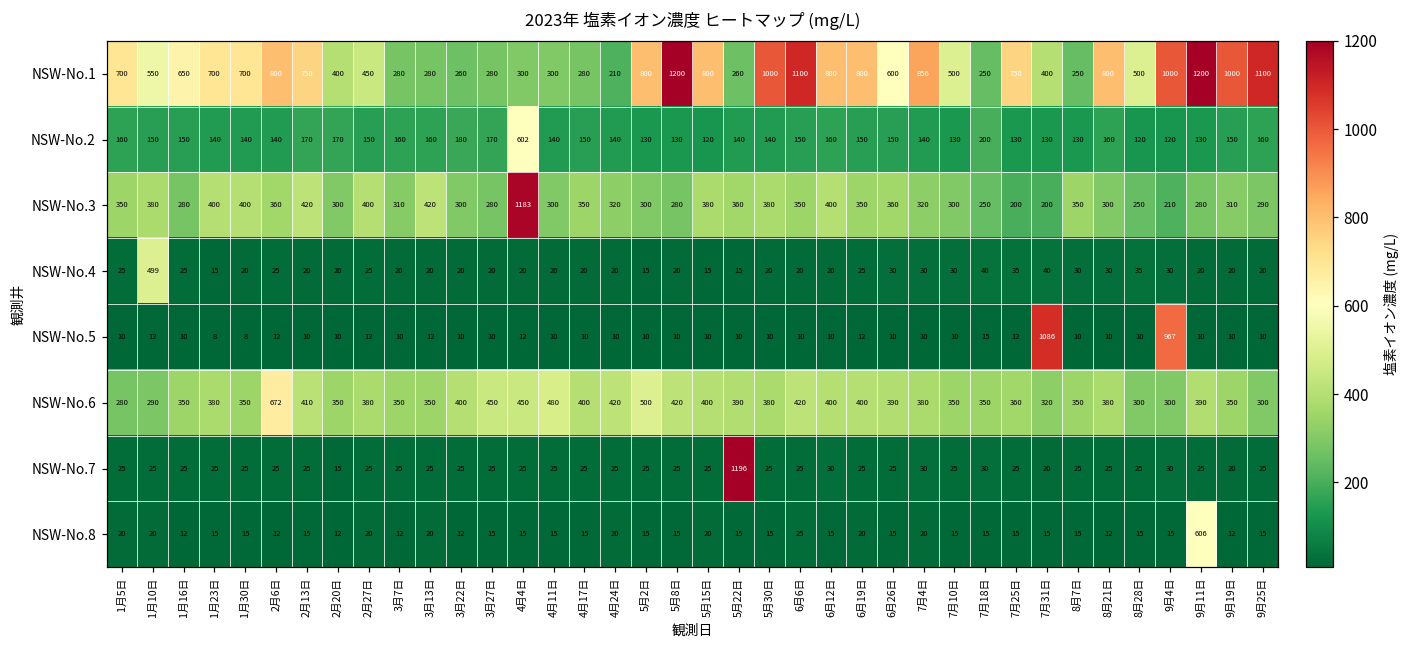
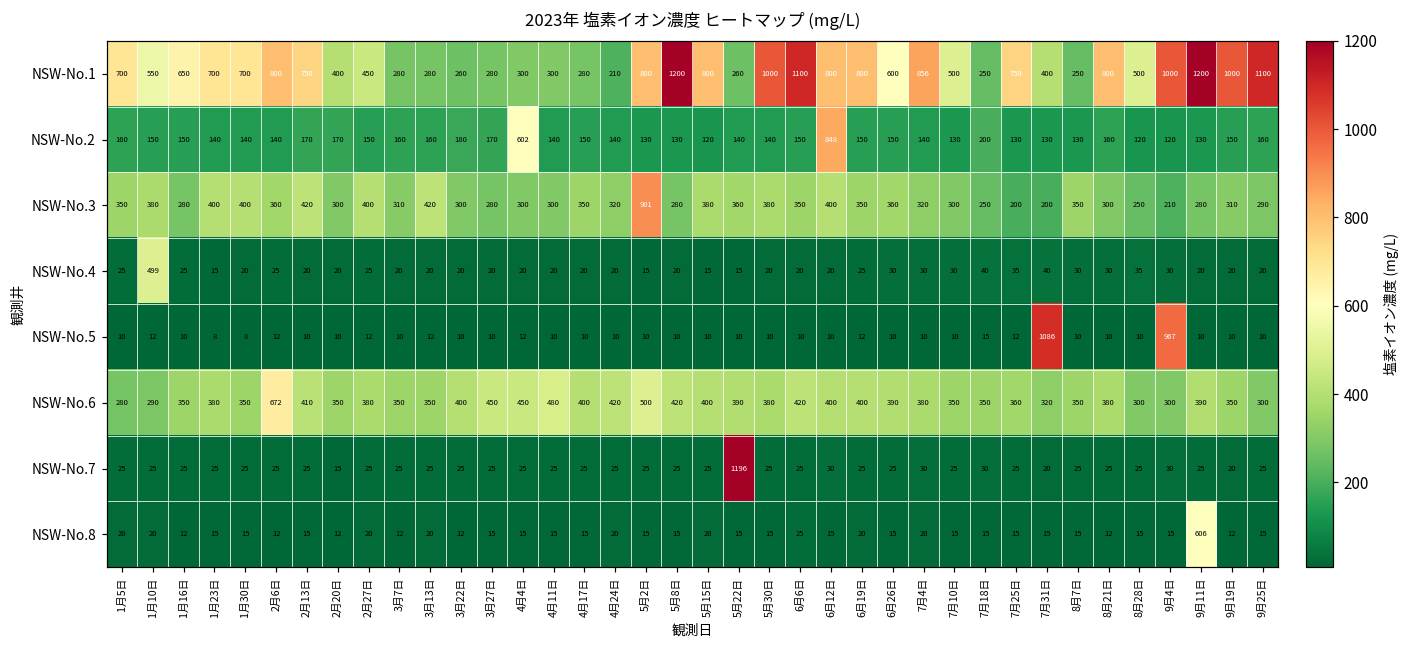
  {
    "NSW-No.2": {
      "1月5日": 160,
      "1月10日": 150,
      "1月16日": 150,
      "1月23日": 140,
      "1月30日": 140,
      "2月6日": 140,
      "2月13日": 170,
      "2月20日": 170,
      "2月27日": 150,
      "3月7日": 160,
      "3月13日": 160,
      "3月22日": 180,
      "3月27日": 170,
      "4月4日": 602,
      "4月11日": 140,
      "4月17日": 150,
      "4月24日": 140,
      "5月2日": 130,
      "5月8日": 130,
      "5月15日": 120,
      "5月22日": 140,
      "5月30日": 140,
      "6月6日": 150,
-     "6月12日": 160,
+     "6月12日": 848,
      "6月19日": 150,
      "6月26日": 150,
      "7月4日": 140,
      "7月10日": 130,
      "7月18日": 200,
      "7月25日": 130,
      "7月31日": 130,
      "8月7日": 130,
      "8月21日": 160,
      "8月28日": 120,
      "9月4日": 120,
      "9月11日": 130,
      "9月19日": 150,
      "9月25日": 160
    },
    "NSW-No.3": {
      "1月5日": 350,
      "1月10日": 380,
      "1月16日": 280,
      "1月23日": 400,
      "1月30日": 400,
      "2月6日": 360,
      "2月13日": 420,
      "2月20日": 300,
      "2月27日": 400,
      "3月7日": 310,
      "3月13日": 420,
      "3月22日": 300,
      "3月27日": 280,
-     "4月4日": 1183,
+     "4月4日": 300,
      "4月11日": 300,
      "4月17日": 350,
      "4月24日": 320,
-     "5月2日": 300,
+     "5月2日": 901,
      "5月8日": 280,
      "5月15日": 380,
      "5月22日": 360,
      "5月30日": 380,
      "6月6日": 350,
      "6月12日": 400,
      "6月19日": 350,
      "6月26日": 360,
      "7月4日": 320,
      "7月10日": 300,
      "7月18日": 250,
      "7月25日": 200,
      "7月31日": 200,
      "8月7日": 350,
      "8月21日": 300,
      "8月28日": 250,
      "9月4日": 210,
      "9月11日": 280,
      "9月19日": 310,
      "9月25日": 290
    }
  }
